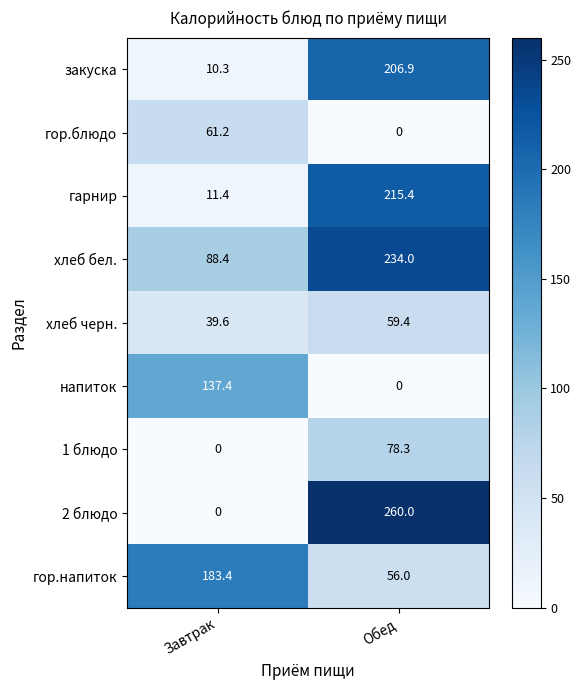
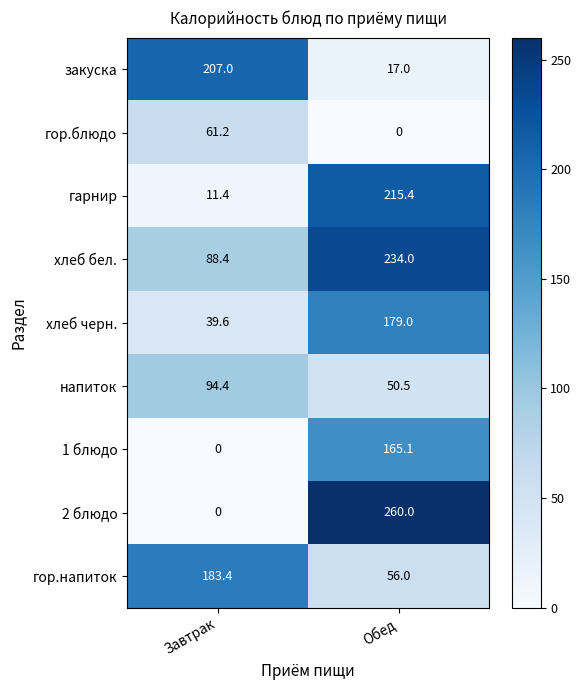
  {
    "закуска": {
-     "Завтрак": 10.3,
-     "Обед": 206.9
+     "Завтрак": 207.0,
+     "Обед": 17.0
    },
    "гор.блюдо": {
      "Завтрак": 61.2,
      "Обед": 0
    },
    "гарнир": {
      "Завтрак": 11.4,
      "Обед": 215.4
    },
    "хлеб бел.": {
      "Завтрак": 88.4,
      "Обед": 234.0
    },
    "хлеб черн.": {
      "Завтрак": 39.6,
-     "Обед": 59.4
+     "Обед": 179.0
    },
    "напиток": {
-     "Завтрак": 137.4,
-     "Обед": 0
+     "Завтрак": 94.4,
+     "Обед": 50.5
    },
    "1 блюдо": {
      "Завтрак": 0,
-     "Обед": 78.3
+     "Обед": 165.1
    },
    "2 блюдо": {
      "Завтрак": 0,
      "Обед": 260.0
    },
    "гор.напиток": {
      "Завтрак": 183.4,
      "Обед": 56.0
    }
  }
